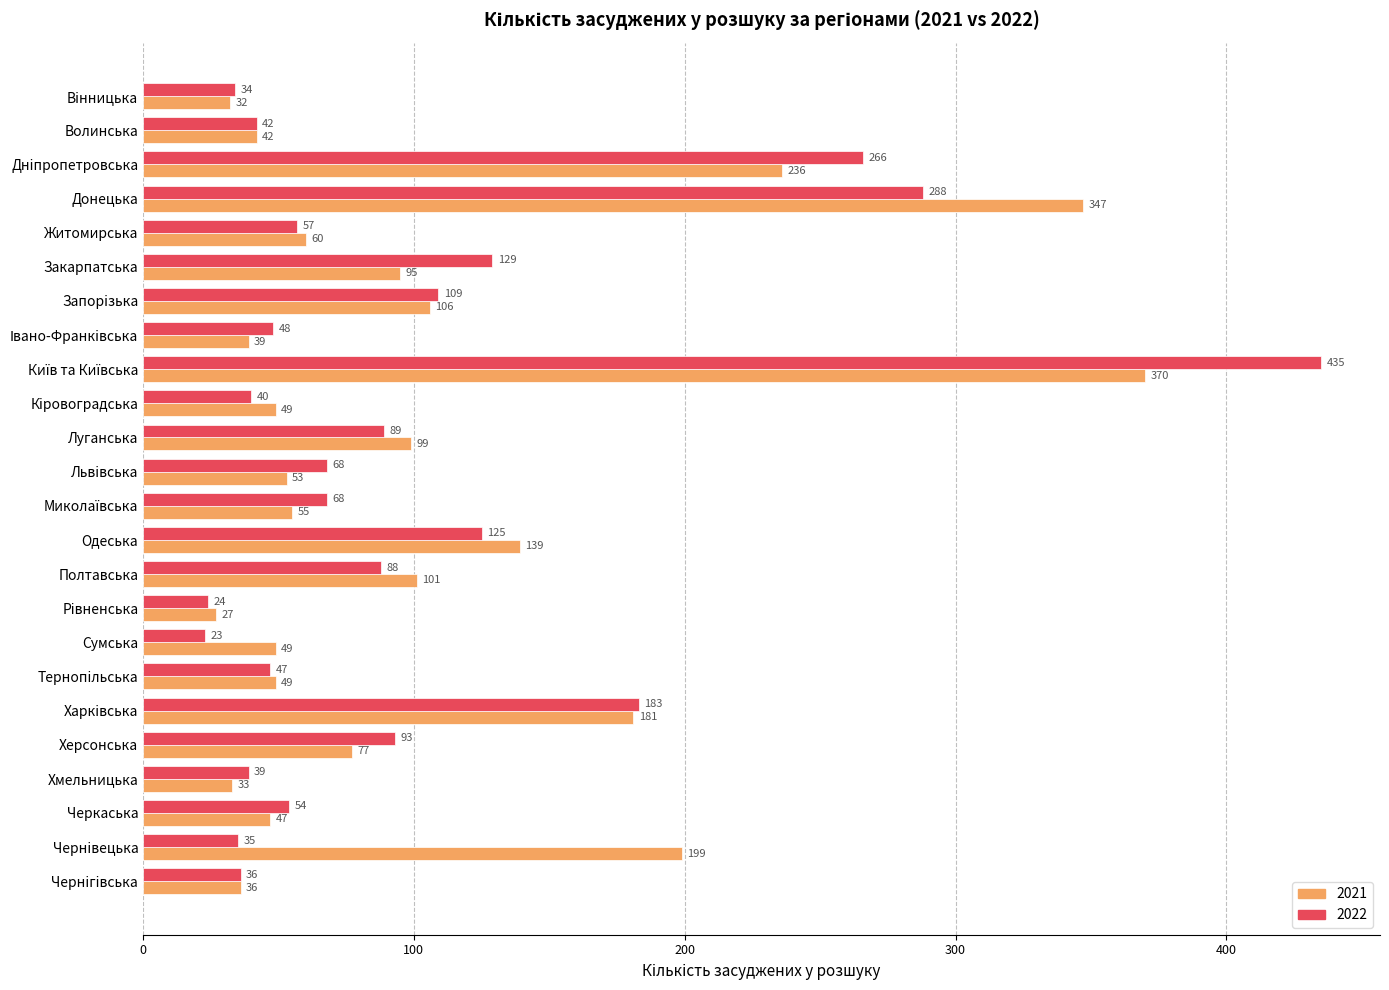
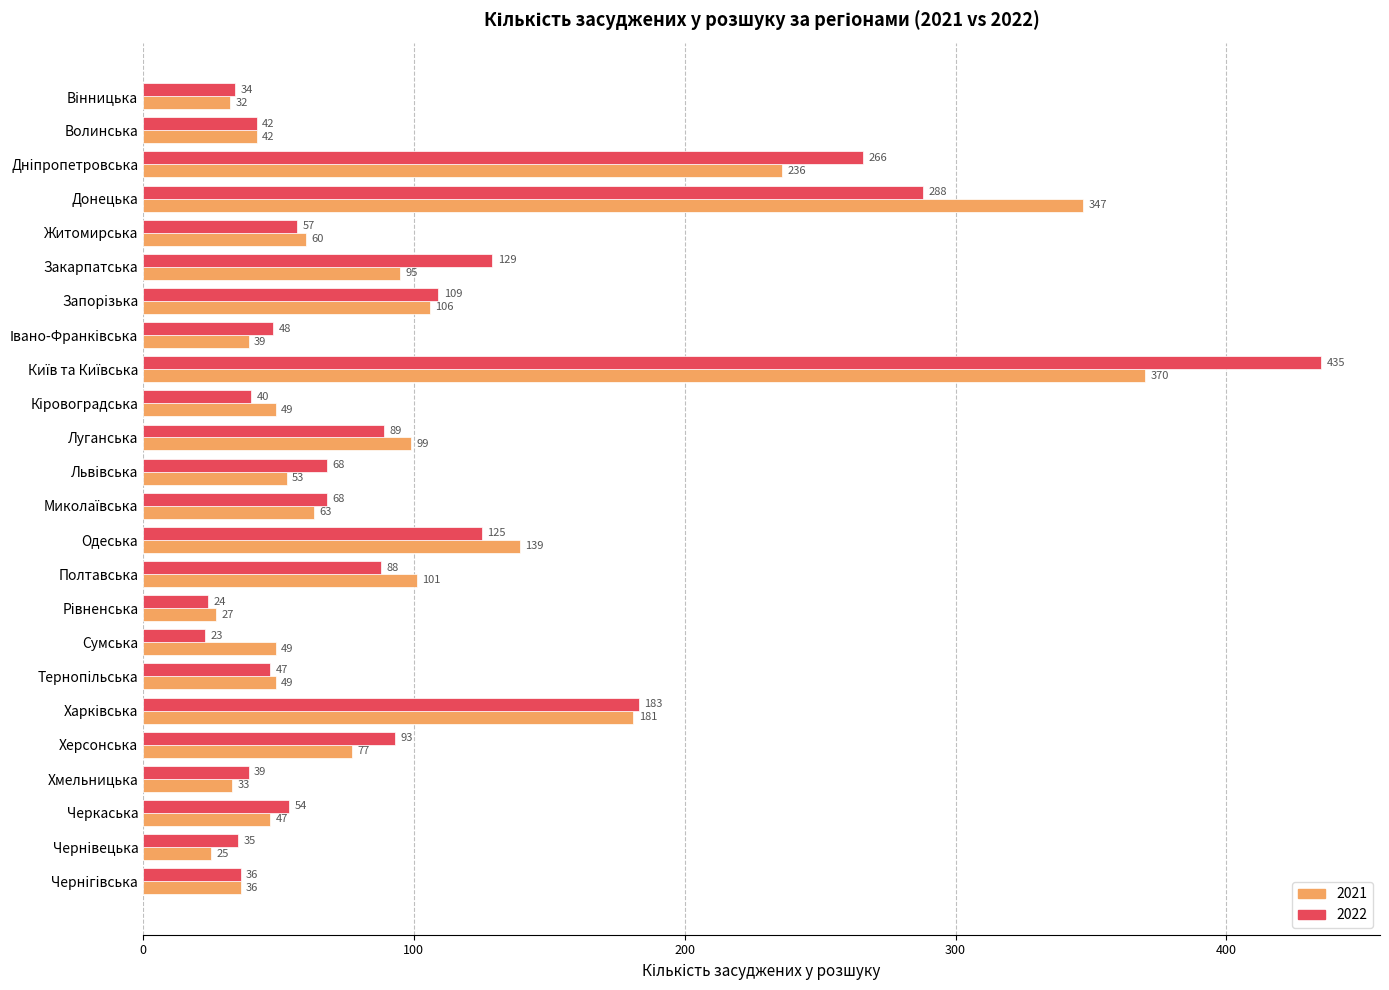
  {
    "2021": {
      "Вінницька": 32,
      "Волинська": 42,
      "Дніпропетровська": 236,
      "Донецька": 347,
      "Житомирська": 60,
      "Закарпатська": 95,
      "Запорізька": 106,
      "Івано-Франківська": 39,
      "Київ та Київська": 370,
      "Кіровоградська": 49,
      "Луганська": 99,
      "Львівська": 53,
-     "Миколаївська": 55,
+     "Миколаївська": 63,
      "Одеська": 139,
      "Полтавська": 101,
      "Рівненська": 27,
      "Сумська": 49,
      "Тернопільська": 49,
      "Харківська": 181,
      "Херсонська": 77,
      "Хмельницька": 33,
      "Черкаська": 47,
-     "Чернівецька": 199,
+     "Чернівецька": 25,
      "Чернігівська": 36
    },
    "2022": {
      "Вінницька": 34,
      "Волинська": 42,
      "Дніпропетровська": 266,
      "Донецька": 288,
      "Житомирська": 57,
      "Закарпатська": 129,
      "Запорізька": 109,
      "Івано-Франківська": 48,
      "Київ та Київська": 435,
      "Кіровоградська": 40,
      "Луганська": 89,
      "Львівська": 68,
      "Миколаївська": 68,
      "Одеська": 125,
      "Полтавська": 88,
      "Рівненська": 24,
      "Сумська": 23,
      "Тернопільська": 47,
      "Харківська": 183,
      "Херсонська": 93,
      "Хмельницька": 39,
      "Черкаська": 54,
      "Чернівецька": 35,
      "Чернігівська": 36
    }
  }
